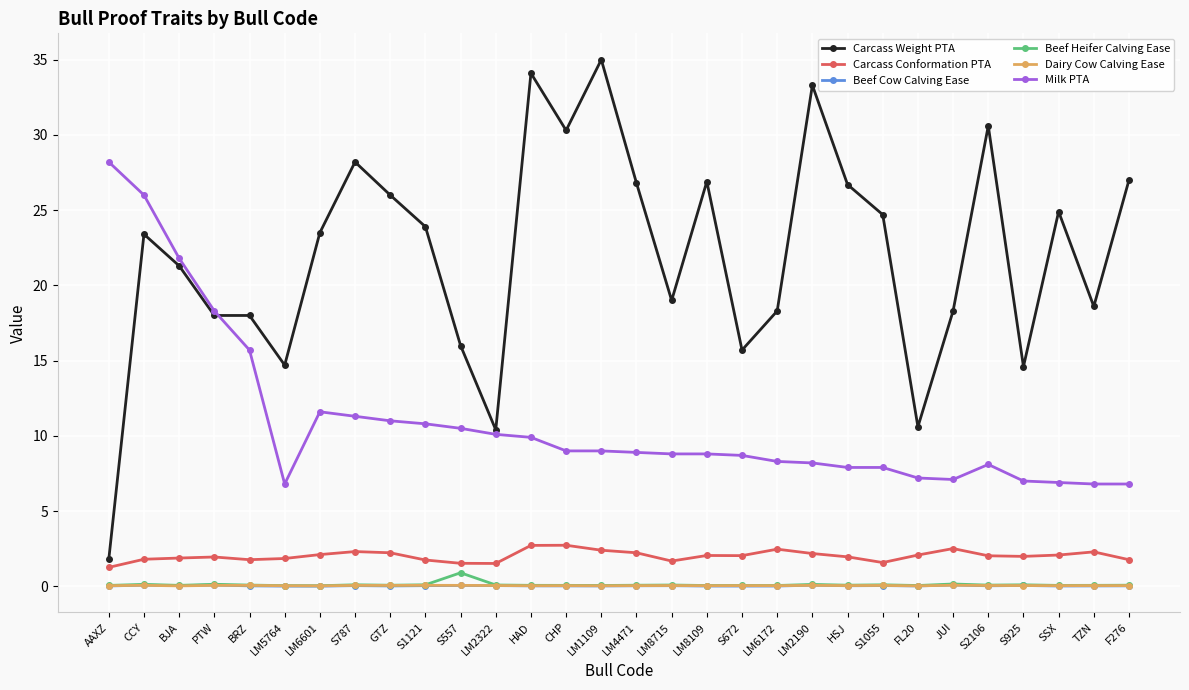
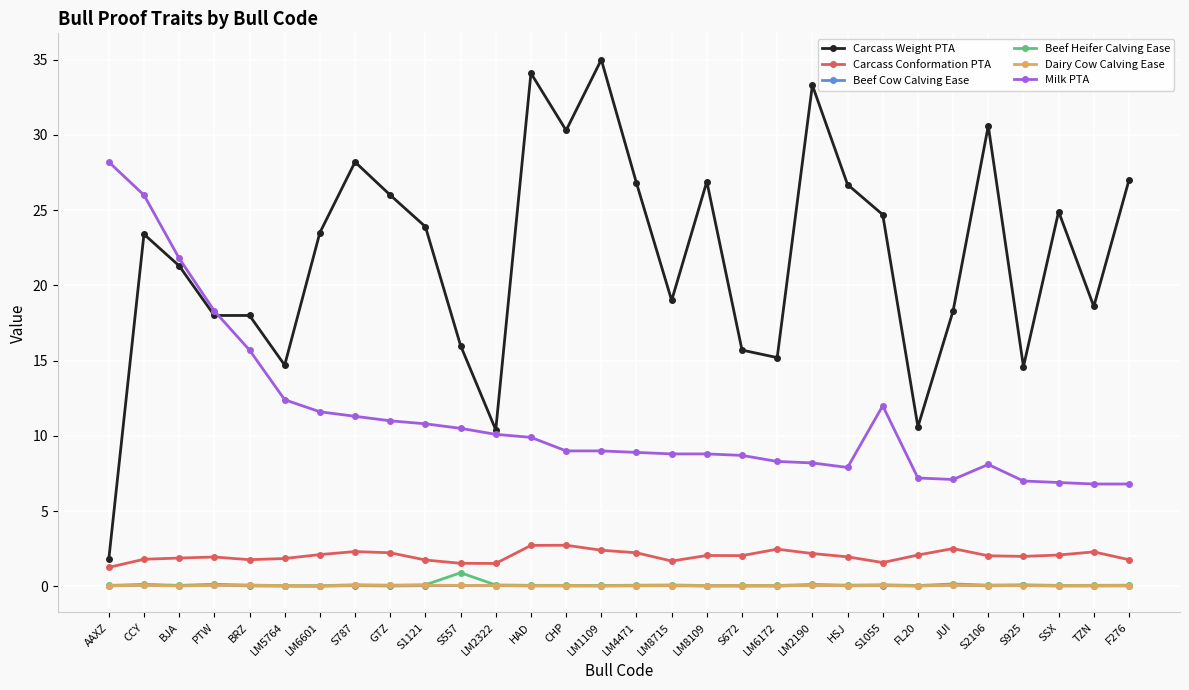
  {
    "Carcass Weight PTA": {
      "AAXZ": 1.8,
      "CCY": 23.4,
      "BJA": 21.3,
      "PTW": 18.0,
      "BRZ": 18.0,
      "LM5764": 14.7,
      "LM6601": 23.5,
      "S787": 28.2,
      "GTZ": 26.0,
      "S1121": 23.9,
      "S557": 16.0,
      "LM2322": 10.4,
      "HAD": 34.1,
      "CHP": 30.3,
      "LM1109": 35.0,
      "LM4471": 26.8,
      "LM8715": 19.0,
      "LM8109": 26.9,
      "S672": 15.7,
-     "LM6172": 18.3,
+     "LM6172": 15.2,
      "LM2190": 33.3,
      "HSJ": 26.7,
      "S1055": 24.7,
      "FL20": 10.6,
      "JUI": 18.3,
      "S2106": 30.6,
      "S925": 14.6,
      "SSX": 24.9,
      "TZN": 18.6,
      "F276": 27.0
    },
    "Carcass Conformation PTA": {
      "AAXZ": 1.3,
      "CCY": 1.8,
      "BJA": 1.9,
      "PTW": 2.0,
      "BRZ": 1.8,
      "LM5764": 1.9,
      "LM6601": 2.1,
      "S787": 2.3,
      "GTZ": 2.2,
      "S1121": 1.8,
      "S557": 1.5,
      "LM2322": 1.5,
      "HAD": 2.7,
      "CHP": 2.7,
      "LM1109": 2.4,
      "LM4471": 2.2,
      "LM8715": 1.7,
      "LM8109": 2.1,
      "S672": 2.0,
      "LM6172": 2.5,
      "LM2190": 2.2,
      "HSJ": 2.0,
      "S1055": 1.6,
      "FL20": 2.1,
      "JUI": 2.5,
      "S2106": 2.0,
      "S925": 2.0,
      "SSX": 2.1,
      "TZN": 2.3,
      "F276": 1.8
    },
    "Beef Heifer Calving Ease": {
      "S557": 0.9
    },
    "Milk PTA": {
      "AAXZ": 28.2,
      "CCY": 26.0,
      "BJA": 21.8,
      "PTW": 18.3,
      "BRZ": 15.7,
-     "LM5764": 6.8,
+     "LM5764": 12.4,
      "LM6601": 11.6,
      "S787": 11.3,
      "GTZ": 11.0,
      "S1121": 10.8,
      "S557": 10.5,
      "LM2322": 10.1,
      "HAD": 9.9,
      "CHP": 9.0,
      "LM1109": 9.0,
      "LM4471": 8.9,
      "LM8715": 8.8,
      "LM8109": 8.8,
      "S672": 8.7,
      "LM6172": 8.3,
      "LM2190": 8.2,
      "HSJ": 7.9,
-     "S1055": 7.9,
+     "S1055": 12.0,
      "FL20": 7.2,
      "JUI": 7.1,
      "S2106": 8.1,
      "S925": 7.0,
      "SSX": 6.9,
      "TZN": 6.8,
      "F276": 6.8
    }
  }
